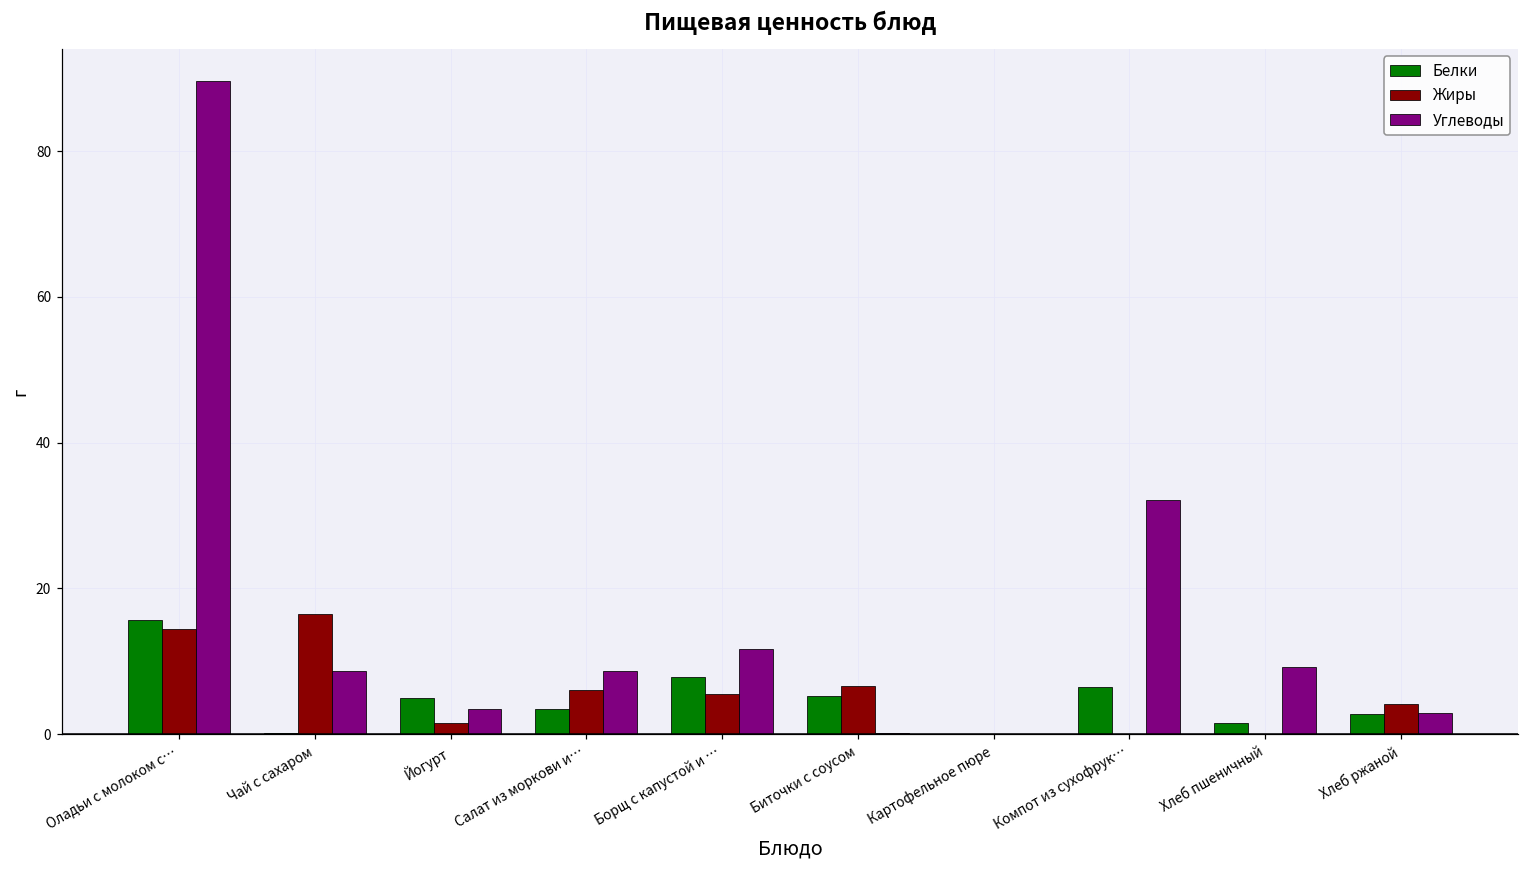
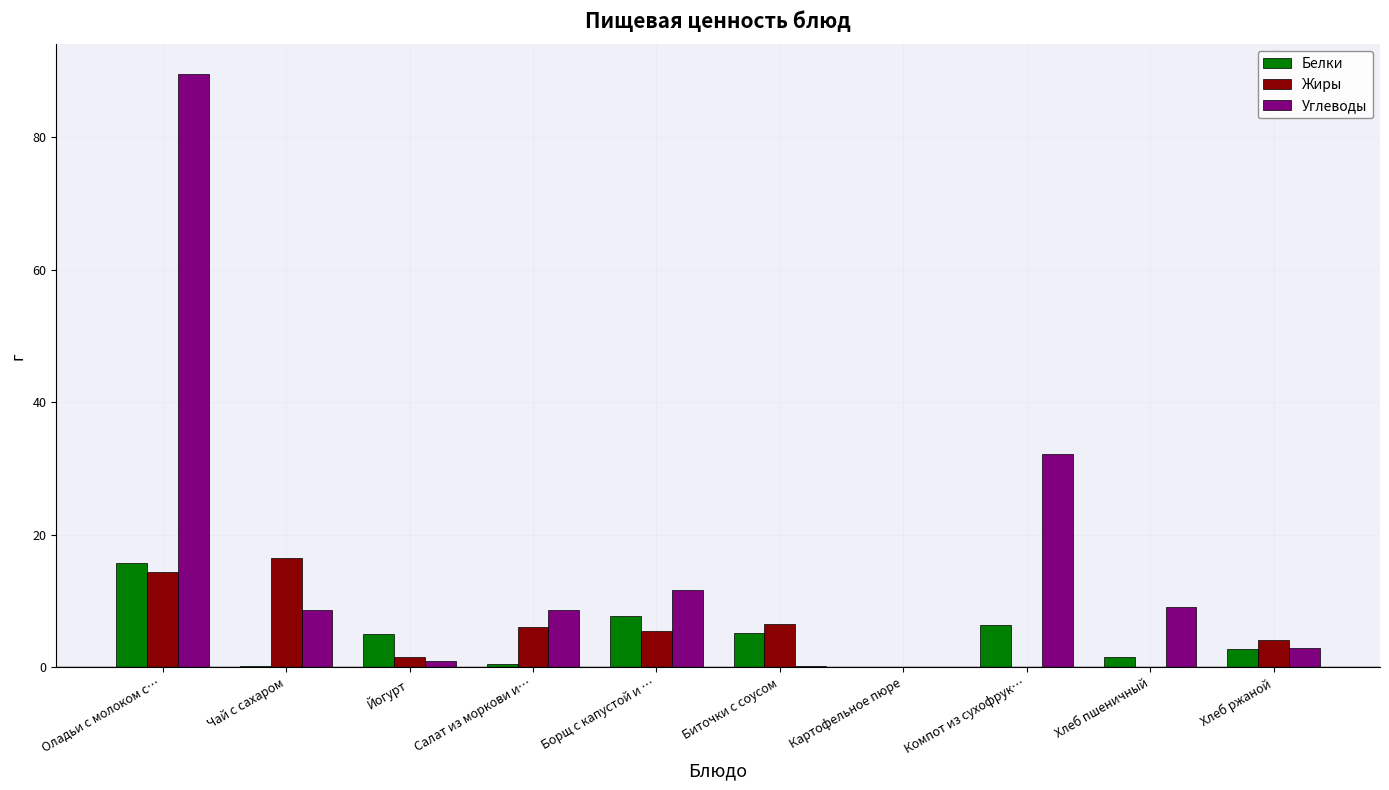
  {
    "Белки": {
      "Оладьи с молоком с…": 16,
      "Йогурт": 5,
-     "Салат из моркови и…": 3,
+     "Салат из моркови и…": 1,
      "Борщ с капустой и …": 8,
      "Биточки с соусом": 5,
      "Картофельное пюре": 0,
      "Компот из сухофрук…": 6,
      "Хлеб пшеничный": 2,
      "Хлеб ржаной": 3
    },
    "Жиры": {
      "Оладьи с молоком с…": 14,
      "Чай с сахаром": 17,
      "Йогурт": 2,
      "Салат из моркови и…": 6,
      "Борщ с капустой и …": 6,
      "Биточки с соусом": 7,
      "Картофельное пюре": 0,
      "Компот из сухофрук…": 0,
      "Хлеб ржаной": 4
    },
    "Углеводы": {
      "Оладьи с молоком с…": 90,
      "Чай с сахаром": 9,
-     "Йогурт": 4,
+     "Йогурт": 1,
      "Салат из моркови и…": 9,
      "Борщ с капустой и …": 12,
      "Картофельное пюре": 0,
      "Компот из сухофрук…": 32,
      "Хлеб пшеничный": 9,
      "Хлеб ржаной": 3
    }
  }
